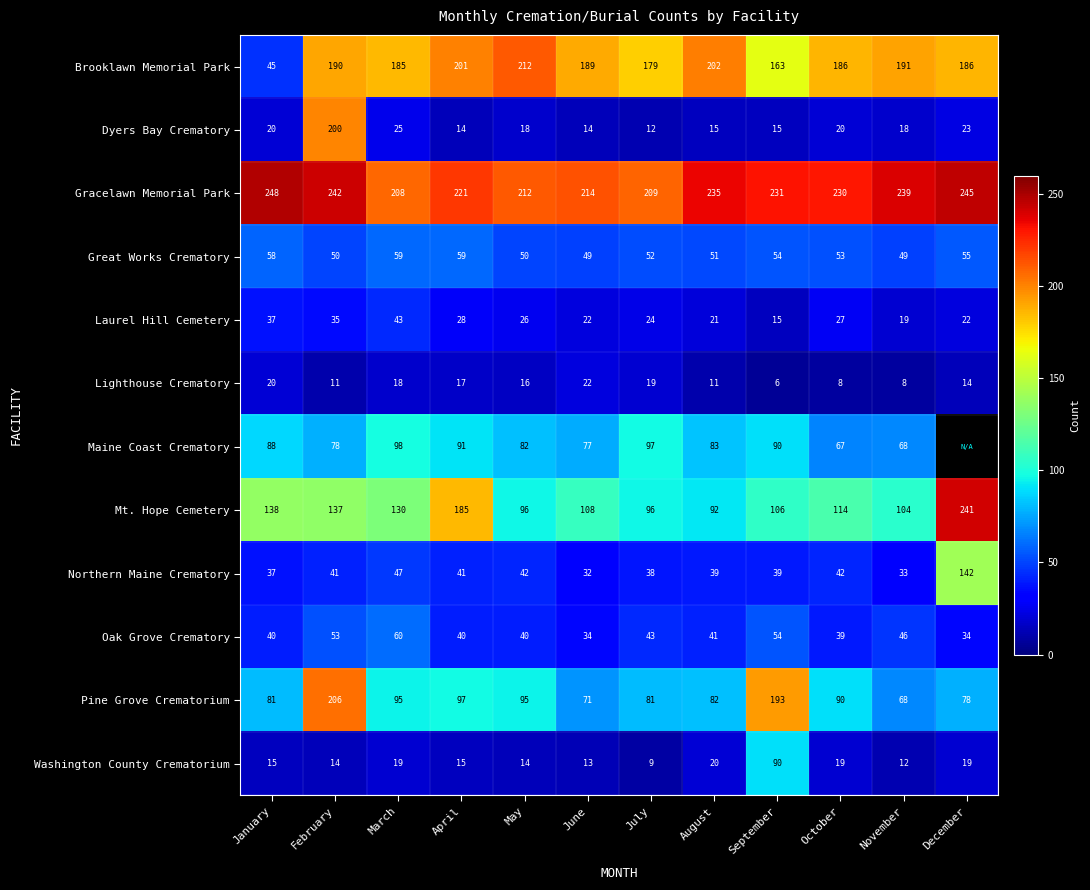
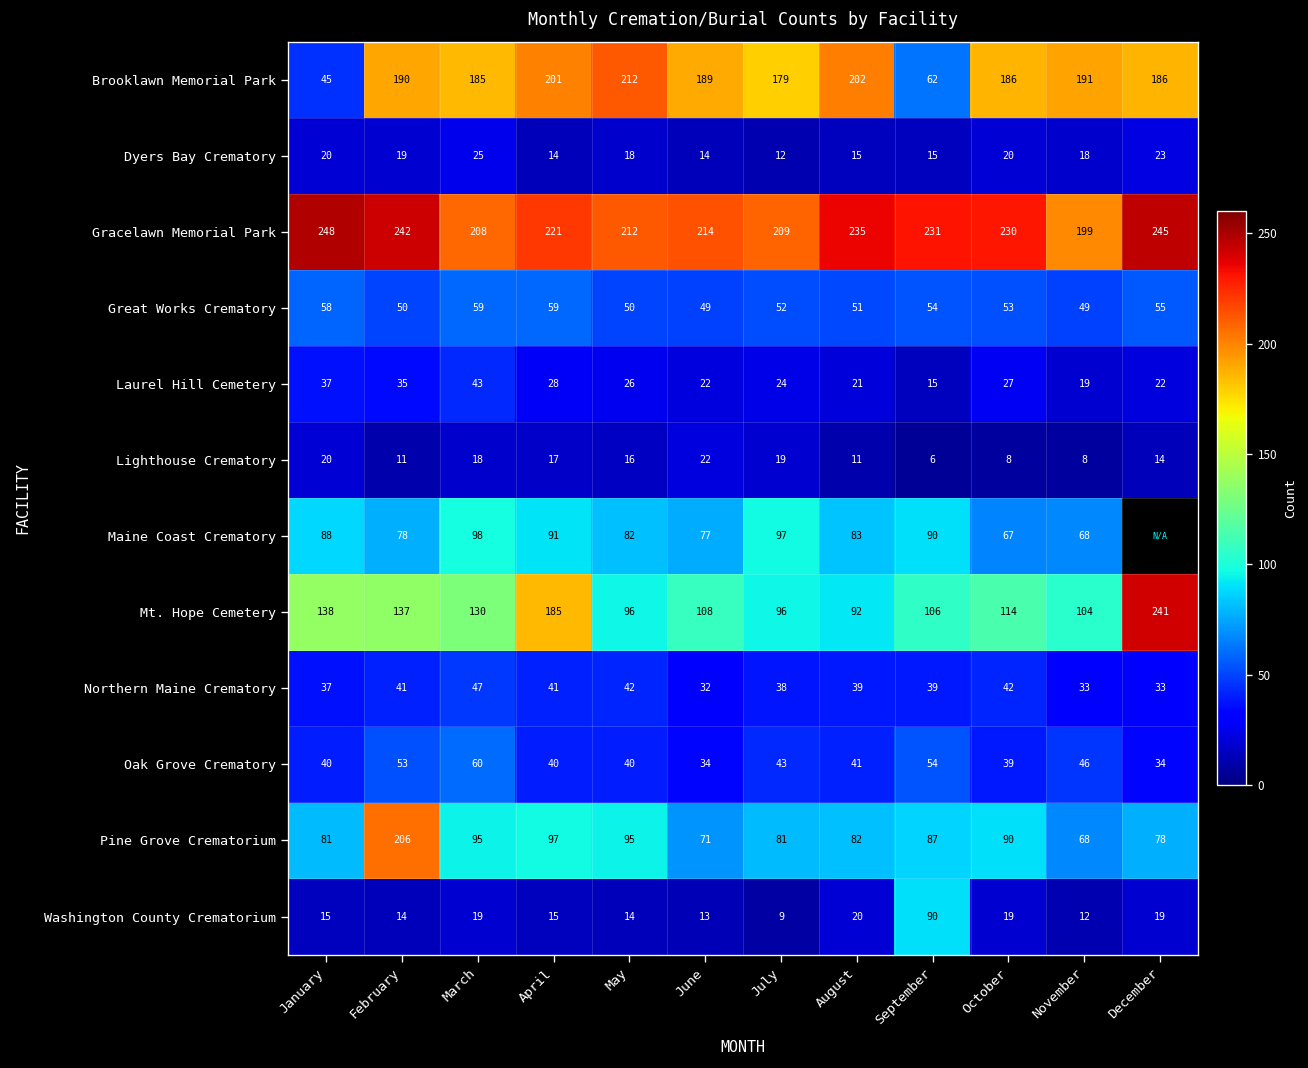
  {
    "Brooklawn Memorial Park": {
      "January": 45,
      "February": 190,
      "March": 185,
      "April": 201,
      "May": 212,
      "June": 189,
      "July": 179,
      "August": 202,
-     "September": 163,
+     "September": 62,
      "October": 186,
      "November": 191,
      "December": 186
    },
    "Dyers Bay Crematory": {
      "January": 20,
-     "February": 200,
+     "February": 19,
      "March": 25,
      "April": 14,
      "May": 18,
      "June": 14,
      "July": 12,
      "August": 15,
      "September": 15,
      "October": 20,
      "November": 18,
      "December": 23
    },
    "Gracelawn Memorial Park": {
      "January": 248,
      "February": 242,
      "March": 208,
      "April": 221,
      "May": 212,
      "June": 214,
      "July": 209,
      "August": 235,
      "September": 231,
      "October": 230,
-     "November": 239,
+     "November": 199,
      "December": 245
    },
    "Great Works Crematory": {
      "January": 58,
      "February": 50,
      "March": 59,
      "April": 59,
      "May": 50,
      "June": 49,
      "July": 52,
      "August": 51,
      "September": 54,
      "October": 53,
      "November": 49,
      "December": 55
    },
    "Laurel Hill Cemetery": {
      "January": 37,
      "February": 35,
      "March": 43,
      "April": 28,
      "May": 26,
      "June": 22,
      "July": 24,
      "August": 21,
      "September": 15,
      "October": 27,
      "November": 19,
      "December": 22
    },
    "Lighthouse Crematory": {
      "January": 20,
      "February": 11,
      "March": 18,
      "April": 17,
      "May": 16,
      "June": 22,
      "July": 19,
      "August": 11,
      "September": 6,
      "October": 8,
      "November": 8,
      "December": 14
    },
    "Maine Coast Crematory": {
      "January": 88,
      "February": 78,
      "March": 98,
      "April": 91,
      "May": 82,
      "June": 77,
      "July": 97,
      "August": 83,
      "September": 90,
      "October": 67,
      "November": 68
    },
    "Mt. Hope Cemetery": {
      "January": 138,
      "February": 137,
      "March": 130,
      "April": 185,
      "May": 96,
      "June": 108,
      "July": 96,
      "August": 92,
      "September": 106,
      "October": 114,
      "November": 104,
      "December": 241
    },
    "Northern Maine Crematory": {
      "January": 37,
      "February": 41,
      "March": 47,
      "April": 41,
      "May": 42,
      "June": 32,
      "July": 38,
      "August": 39,
      "September": 39,
      "October": 42,
      "November": 33,
-     "December": 142
+     "December": 33
    },
    "Oak Grove Crematory": {
      "January": 40,
      "February": 53,
      "March": 60,
      "April": 40,
      "May": 40,
      "June": 34,
      "July": 43,
      "August": 41,
      "September": 54,
      "October": 39,
      "November": 46,
      "December": 34
    },
    "Pine Grove Crematorium": {
      "January": 81,
      "February": 206,
      "March": 95,
      "April": 97,
      "May": 95,
      "June": 71,
      "July": 81,
      "August": 82,
-     "September": 193,
+     "September": 87,
      "October": 90,
      "November": 68,
      "December": 78
    },
    "Washington County Crematorium": {
      "January": 15,
      "February": 14,
      "March": 19,
      "April": 15,
      "May": 14,
      "June": 13,
      "July": 9,
      "August": 20,
      "September": 90,
      "October": 19,
      "November": 12,
      "December": 19
    }
  }
